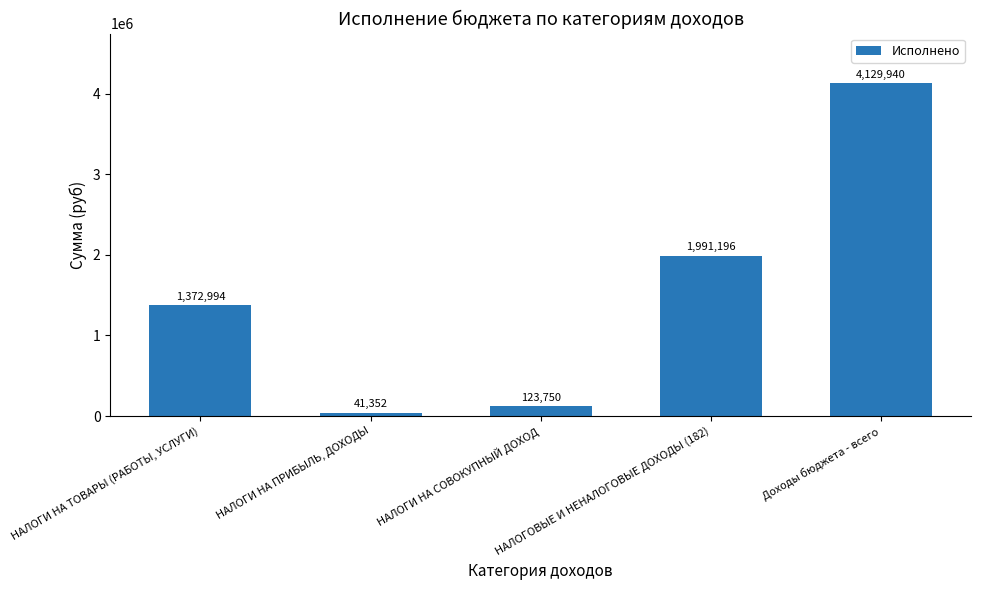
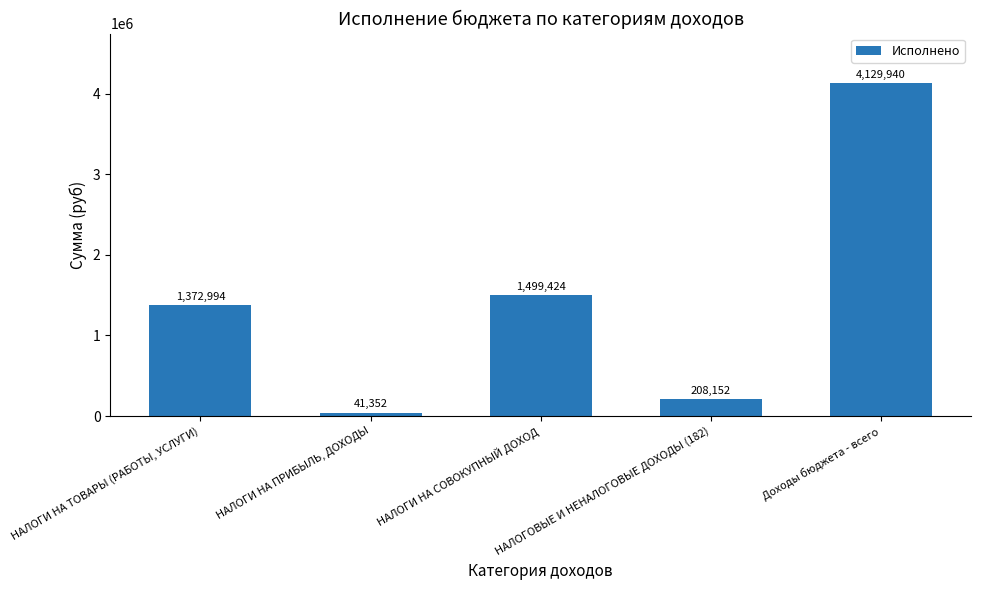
  {
    "НАЛОГИ НА ТОВАРЫ (РАБОТЫ, УСЛУГИ)": "1,372,994",
    "НАЛОГИ НА ПРИБЫЛЬ, ДОХОДЫ": "41,352",
-   "НАЛОГИ НА СОВОКУПНЫЙ ДОХОД": "123,750",
-   "НАЛОГОВЫЕ И НЕНАЛОГОВЫЕ ДОХОДЫ (182)": "1,991,196",
+   "НАЛОГИ НА СОВОКУПНЫЙ ДОХОД": "1,499,424",
+   "НАЛОГОВЫЕ И НЕНАЛОГОВЫЕ ДОХОДЫ (182)": "208,152",
    "Доходы бюджета - всего": "4,129,940"
  }
